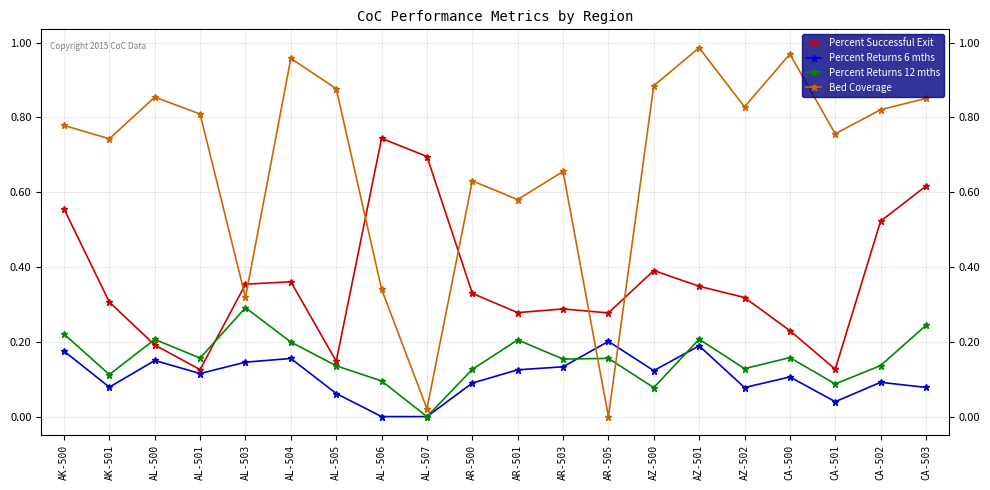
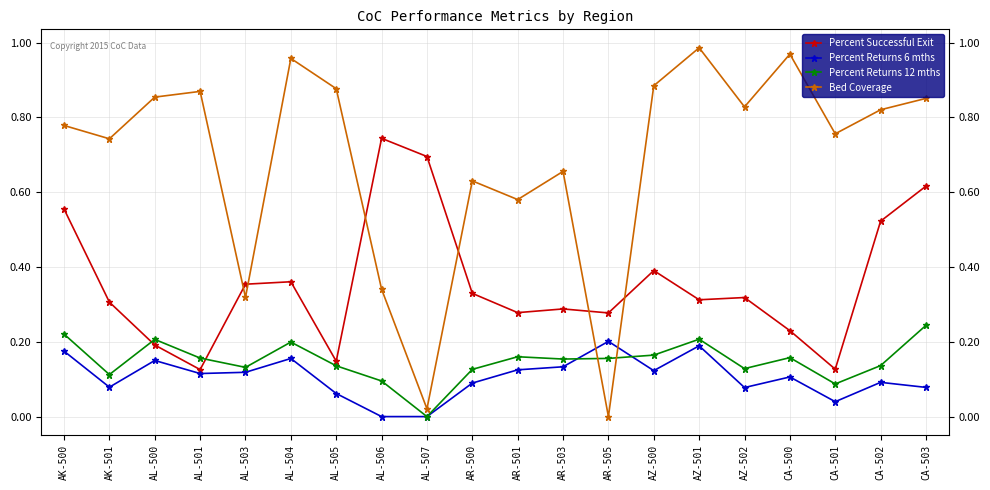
  {
    "Percent Successful Exit": {
      "AK-500": 0.55,
      "AK-501": 0.31,
      "AL-500": 0.19,
      "AL-501": 0.13,
      "AL-503": 0.35,
      "AL-504": 0.36,
      "AL-505": 0.15,
      "AL-506": 0.74,
      "AL-507": 0.70,
      "AR-500": 0.33,
      "AR-501": 0.28,
      "AR-503": 0.29,
      "AR-505": 0.28,
      "AZ-500": 0.39,
-     "AZ-501": 0.35,
+     "AZ-501": 0.31,
      "AZ-502": 0.32,
      "CA-500": 0.23,
      "CA-501": 0.13,
      "CA-502": 0.52,
      "CA-503": 0.62
    },
    "Percent Returns 6 mths": {
      "AK-500": 0.18,
      "AK-501": 0.08,
      "AL-500": 0.15,
      "AL-501": 0.12,
-     "AL-503": 0.15,
+     "AL-503": 0.12,
      "AL-504": 0.16,
      "AL-505": 0.06,
      "AL-506": 0.00,
      "AR-500": 0.09,
      "AR-501": 0.13,
      "AR-503": 0.13,
      "AR-505": 0.20,
      "AZ-500": 0.12,
      "AZ-501": 0.19,
      "AZ-502": 0.08,
      "CA-500": 0.11,
      "CA-501": 0.04,
      "CA-502": 0.09,
      "CA-503": 0.08
    },
    "Percent Returns 12 mths": {
      "AK-500": 0.22,
      "AK-501": 0.11,
      "AL-500": 0.21,
      "AL-501": 0.16,
-     "AL-503": 0.29,
+     "AL-503": 0.13,
      "AL-504": 0.20,
      "AL-505": 0.14,
      "AL-506": 0.10,
      "AR-500": 0.13,
-     "AR-501": 0.21,
+     "AR-501": 0.16,
      "AR-503": 0.15,
      "AR-505": 0.16,
-     "AZ-500": 0.08,
+     "AZ-500": 0.16,
      "AZ-501": 0.21,
      "AZ-502": 0.13,
      "CA-500": 0.16,
      "CA-501": 0.09,
      "CA-502": 0.14,
      "CA-503": 0.24
    },
    "Bed Coverage": {
      "AK-500": 0.78,
      "AK-501": 0.74,
      "AL-500": 0.85,
-     "AL-501": 0.81,
+     "AL-501": 0.87,
      "AL-503": 0.32,
      "AL-504": 0.96,
      "AL-505": 0.88,
      "AL-506": 0.34,
      "AL-507": 0.02,
      "AR-500": 0.63,
      "AR-501": 0.58,
      "AR-503": 0.66,
      "AR-505": 0.00,
      "AZ-500": 0.88,
      "AZ-501": 0.99,
      "AZ-502": 0.83,
      "CA-500": 0.97,
      "CA-501": 0.76,
      "CA-502": 0.82,
      "CA-503": 0.85
    }
  }
